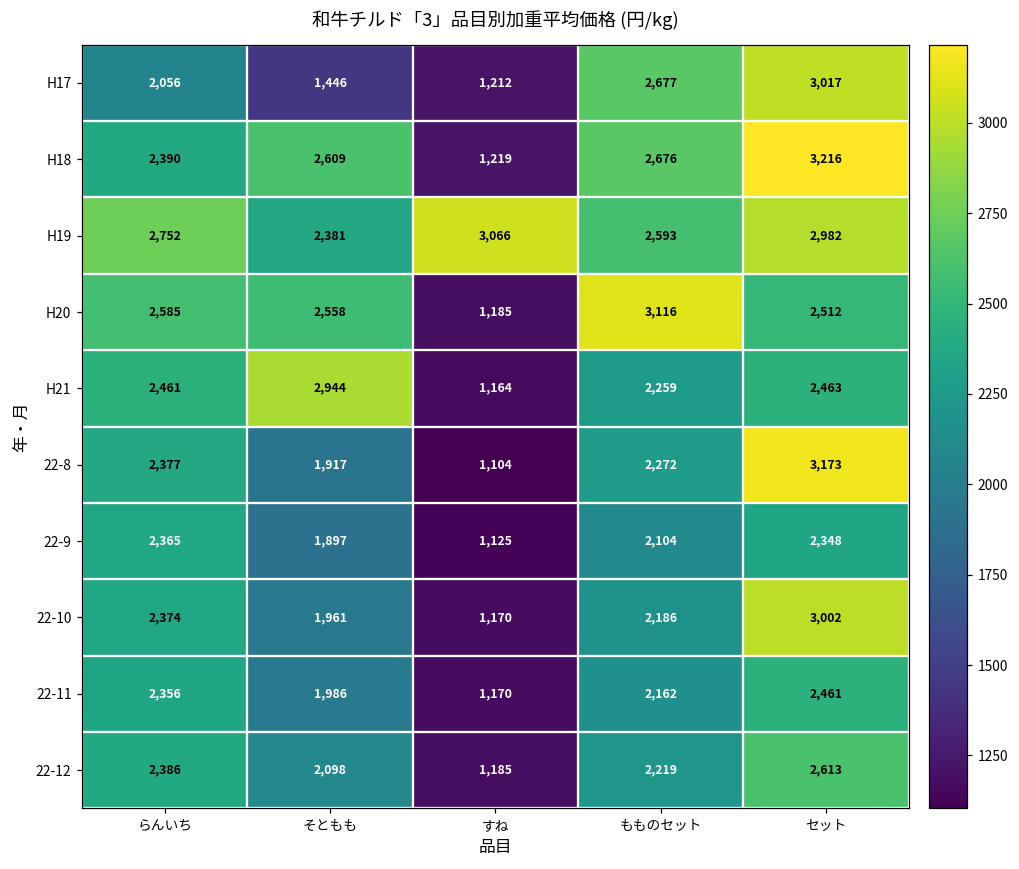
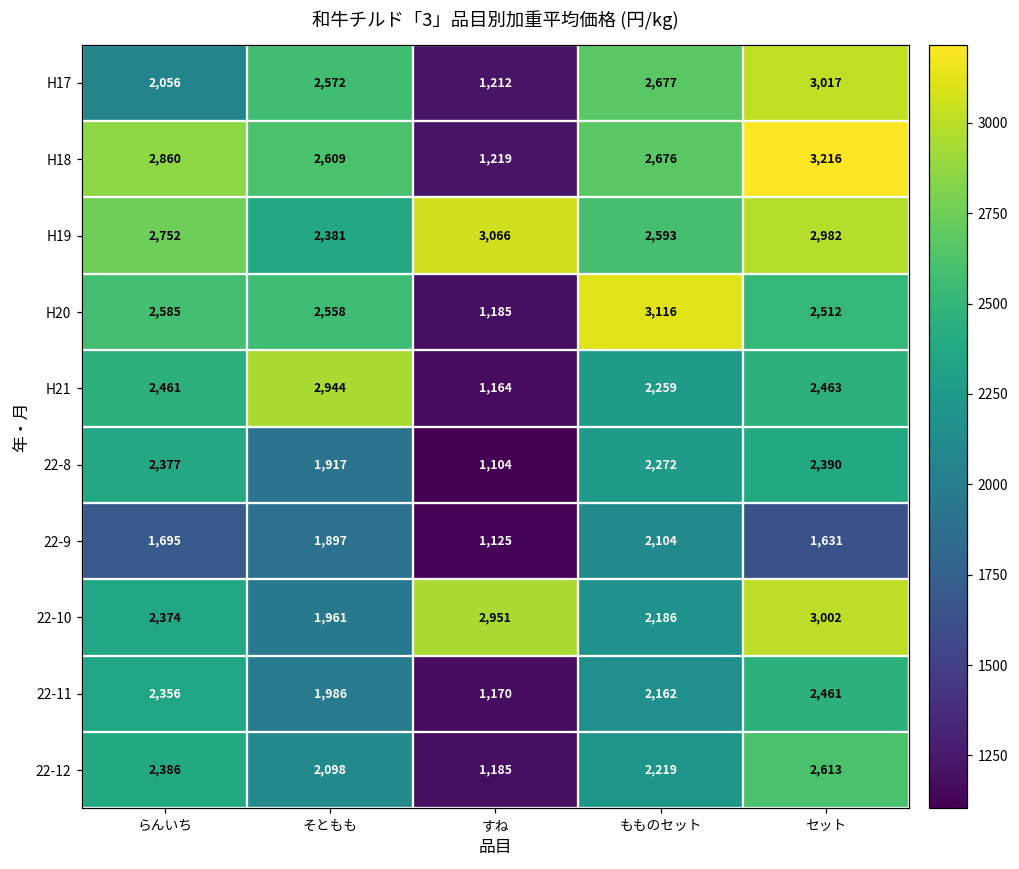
  {
    "H17": {
      "らんいち": "2,056",
-     "そともも": "1,446",
+     "そともも": "2,572",
      "すね": "1,212",
      "もものセット": "2,677",
      "セット": "3,017"
    },
    "H18": {
-     "らんいち": "2,390",
+     "らんいち": "2,860",
      "そともも": "2,609",
      "すね": "1,219",
      "もものセット": "2,676",
      "セット": "3,216"
    },
    "H19": {
      "らんいち": "2,752",
      "そともも": "2,381",
      "すね": "3,066",
      "もものセット": "2,593",
      "セット": "2,982"
    },
    "H20": {
      "らんいち": "2,585",
      "そともも": "2,558",
      "すね": "1,185",
      "もものセット": "3,116",
      "セット": "2,512"
    },
    "H21": {
      "らんいち": "2,461",
      "そともも": "2,944",
      "すね": "1,164",
      "もものセット": "2,259",
      "セット": "2,463"
    },
    "22-8": {
      "らんいち": "2,377",
      "そともも": "1,917",
      "すね": "1,104",
      "もものセット": "2,272",
-     "セット": "3,173"
+     "セット": "2,390"
    },
    "22-9": {
-     "らんいち": "2,365",
+     "らんいち": "1,695",
      "そともも": "1,897",
      "すね": "1,125",
      "もものセット": "2,104",
-     "セット": "2,348"
+     "セット": "1,631"
    },
    "22-10": {
      "らんいち": "2,374",
      "そともも": "1,961",
-     "すね": "1,170",
+     "すね": "2,951",
      "もものセット": "2,186",
      "セット": "3,002"
    },
    "22-11": {
      "らんいち": "2,356",
      "そともも": "1,986",
      "すね": "1,170",
      "もものセット": "2,162",
      "セット": "2,461"
    },
    "22-12": {
      "らんいち": "2,386",
      "そともも": "2,098",
      "すね": "1,185",
      "もものセット": "2,219",
      "セット": "2,613"
    }
  }
